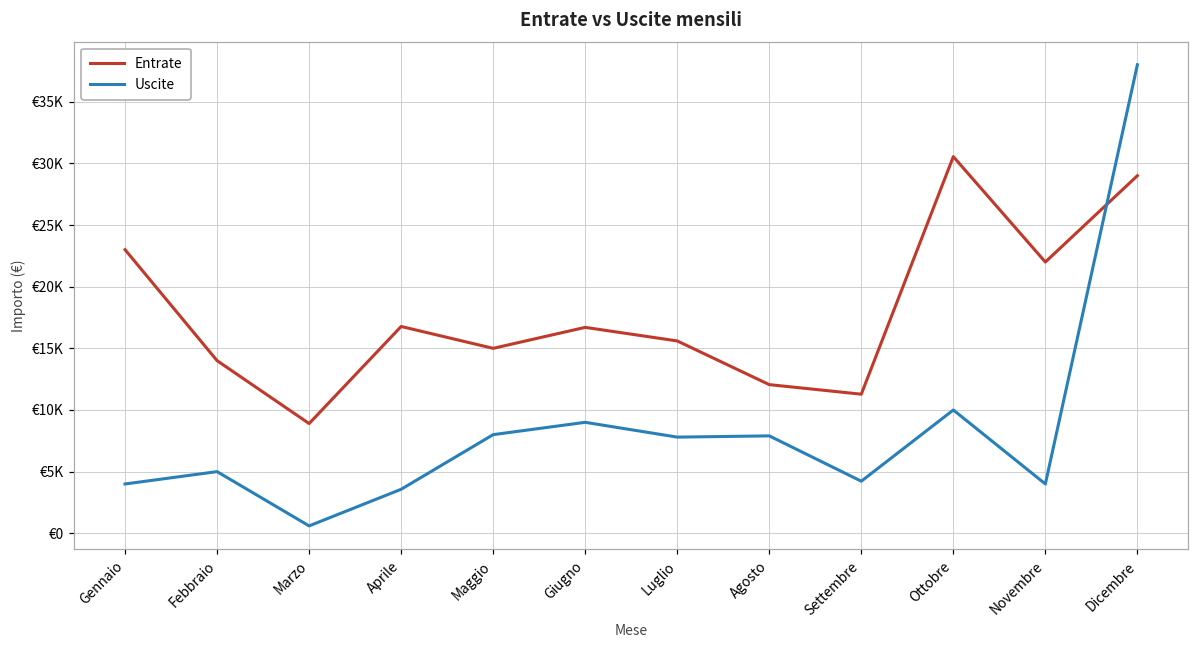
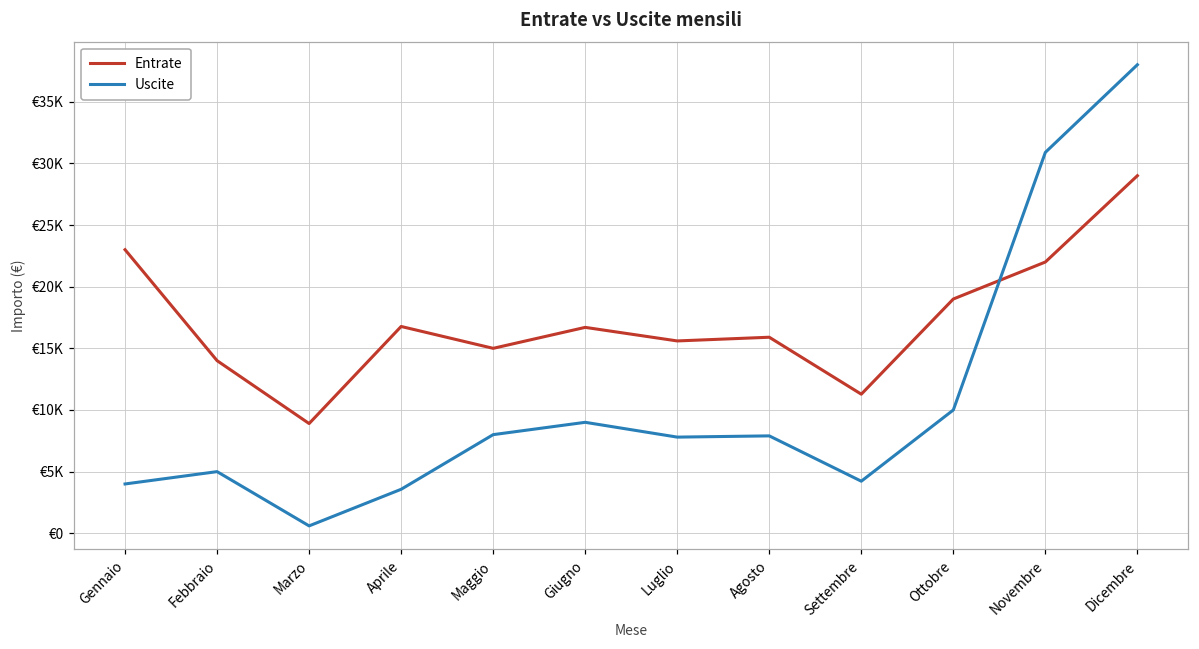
  {
    "Entrate": {
      "Gennaio": "€23000",
      "Febbraio": "€14000",
      "Marzo": "€8900",
      "Aprile": "€16800",
      "Maggio": "€15000",
      "Giugno": "€16700",
      "Luglio": "€15600",
-     "Agosto": "€12100",
+     "Agosto": "€15900",
      "Settembre": "€11300",
-     "Ottobre": "€30500",
+     "Ottobre": "€19000",
      "Novembre": "€22000",
      "Dicembre": "€29000"
    },
    "Uscite": {
      "Gennaio": "€4000",
      "Febbraio": "€5000",
      "Marzo": "€600",
      "Aprile": "€3600",
      "Maggio": "€8000",
      "Giugno": "€9000",
      "Luglio": "€7800",
      "Agosto": "€7900",
      "Settembre": "€4200",
      "Ottobre": "€10000",
-     "Novembre": "€4000",
+     "Novembre": "€30900",
      "Dicembre": "€38000"
    }
  }
